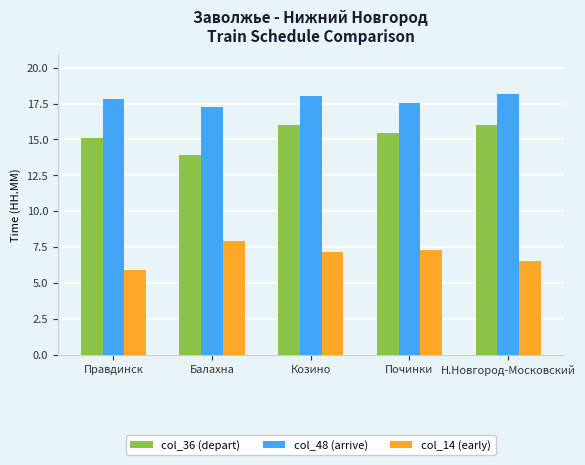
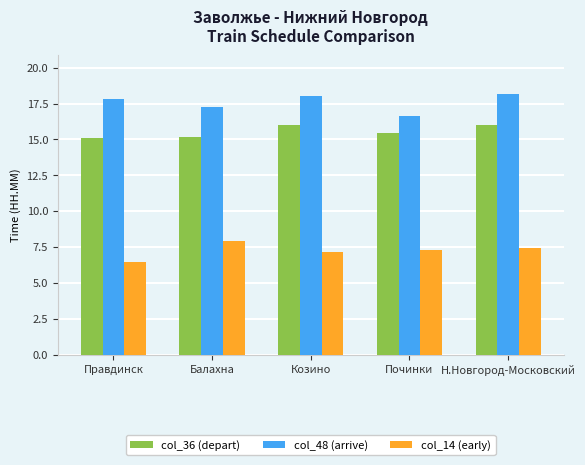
  {
    "col_36 (depart)": {
      "Правдинск": 15.1,
-     "Балахна": 13.9,
+     "Балахна": 15.2,
      "Козино": 16.0,
      "Починки": 15.4,
      "Н.Новгород-Московский": 16.0
    },
    "col_48 (arrive)": {
      "Правдинск": 17.8,
      "Балахна": 17.3,
      "Козино": 18.0,
-     "Починки": 17.5,
+     "Починки": 16.7,
      "Н.Новгород-Московский": 18.1
    },
    "col_14 (early)": {
-     "Правдинск": 5.9,
+     "Правдинск": 6.5,
      "Балахна": 7.9,
      "Козино": 7.1,
      "Починки": 7.3,
-     "Н.Новгород-Московский": 6.5
+     "Н.Новгород-Московский": 7.4
    }
  }
